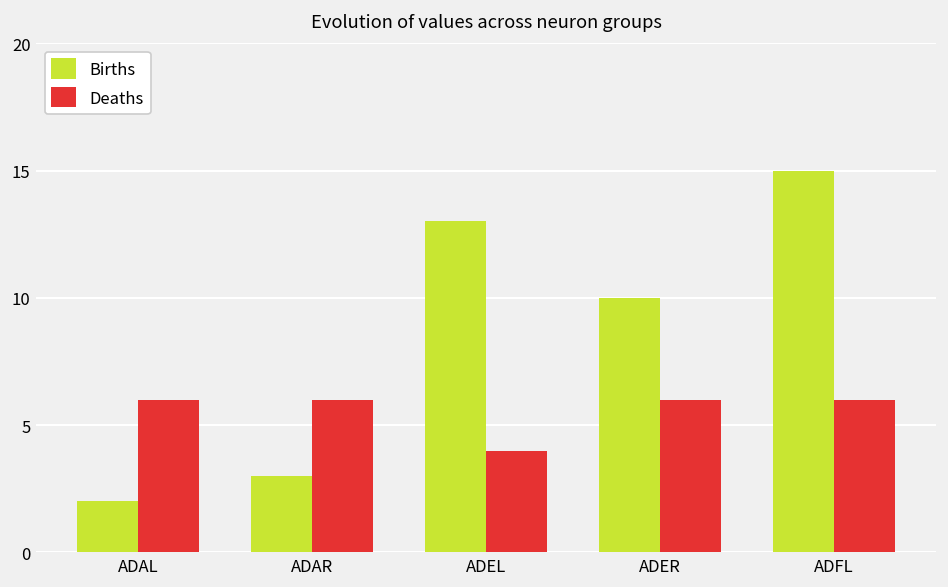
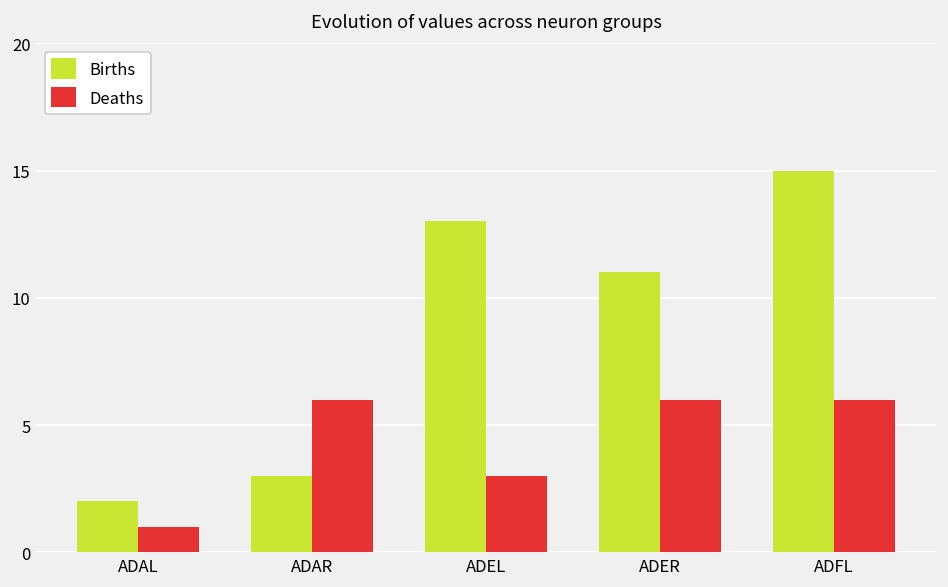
  {
    "Births": {
      "ADAL": 2,
      "ADAR": 3,
      "ADEL": 13,
-     "ADER": 10,
+     "ADER": 11,
      "ADFL": 15
    },
    "Deaths": {
-     "ADAL": 6,
+     "ADAL": 1,
      "ADAR": 6,
-     "ADEL": 4,
+     "ADEL": 3,
      "ADER": 6,
      "ADFL": 6
    }
  }
